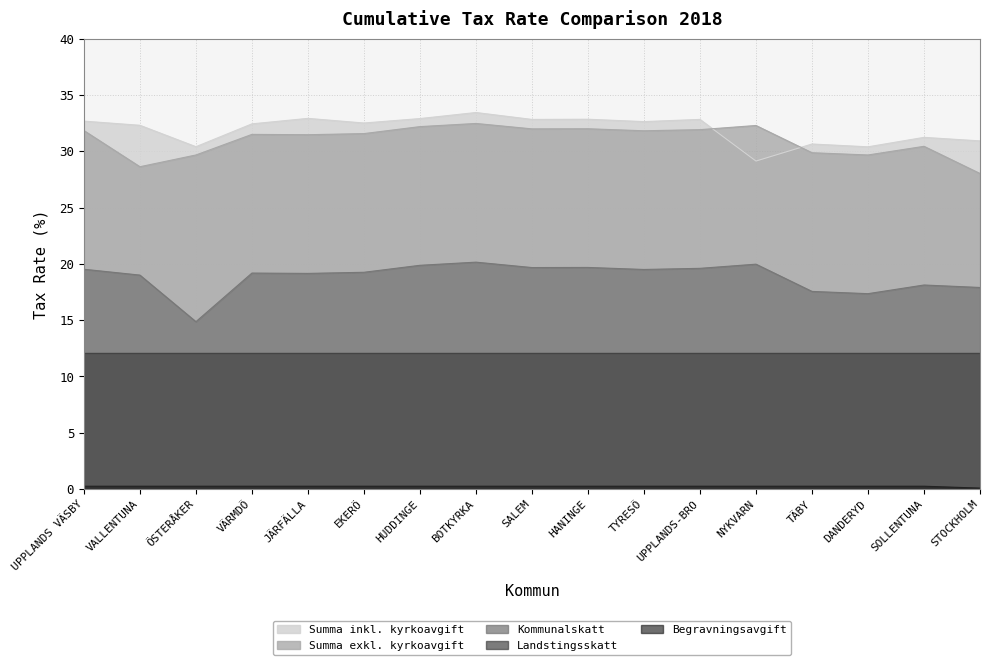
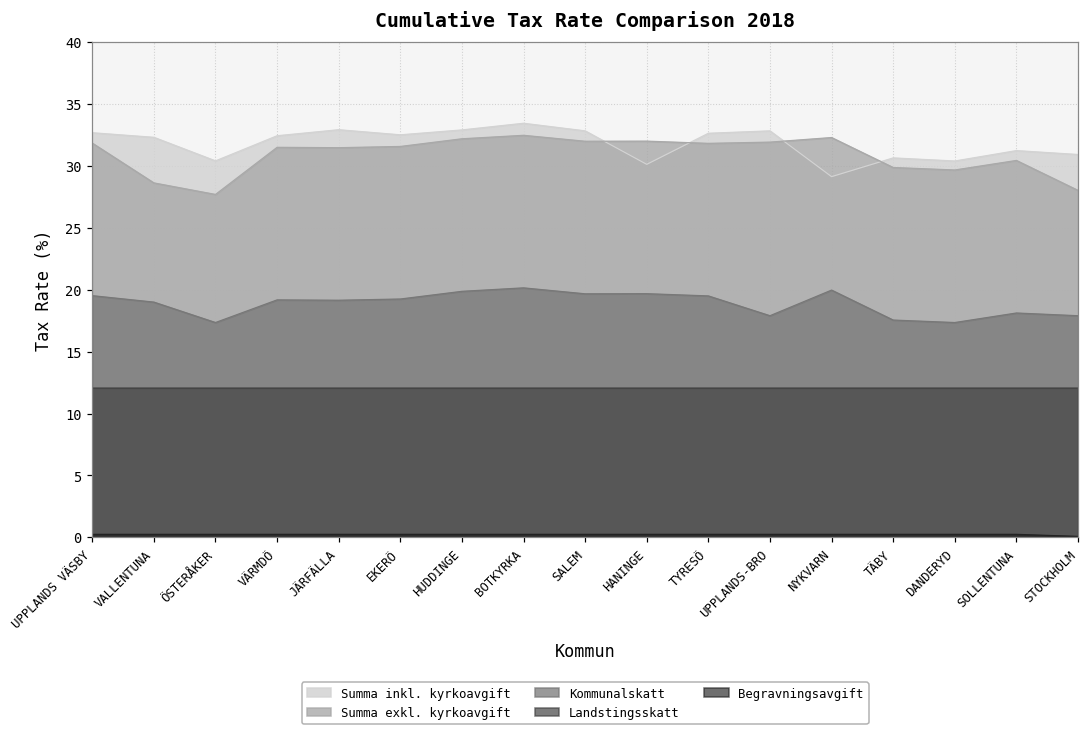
  {
    "Summa inkl. kyrkoavgift": {
      "UPPLANDS VÄSBY": 32.7,
      "VALLENTUNA": 32.3,
      "ÖSTERÅKER": 30.4,
      "VÄRMDÖ": 32.4,
      "JÄRFÄLLA": 32.9,
      "EKERÖ": 32.5,
      "HUDDINGE": 32.9,
      "BOTKYRKA": 33.4,
      "SALEM": 32.8,
-     "HANINGE": 32.8,
+     "HANINGE": 30.1,
      "TYRESÖ": 32.6,
      "UPPLANDS-BRO": 32.8,
      "NYKVARN": 29.1,
      "TÄBY": 30.6,
      "DANDERYD": 30.4,
      "SOLLENTUNA": 31.2,
      "STOCKHOLM": 30.9
    },
    "Summa exkl. kyrkoavgift": {
      "UPPLANDS VÄSBY": 31.8,
      "VALLENTUNA": 28.6,
-     "ÖSTERÅKER": 29.7,
+     "ÖSTERÅKER": 27.7,
      "VÄRMDÖ": 31.5,
      "JÄRFÄLLA": 31.5,
      "EKERÖ": 31.6,
      "HUDDINGE": 32.2,
      "BOTKYRKA": 32.5,
      "SALEM": 32.0,
      "HANINGE": 32.0,
      "TYRESÖ": 31.8,
      "UPPLANDS-BRO": 31.9,
      "NYKVARN": 32.3,
      "TÄBY": 29.9,
      "DANDERYD": 29.7,
      "SOLLENTUNA": 30.4,
      "STOCKHOLM": 28.0
    },
    "Kommunalskatt": {
      "UPPLANDS VÄSBY": 19.5,
      "VALLENTUNA": 19.0,
-     "ÖSTERÅKER": 14.9,
+     "ÖSTERÅKER": 17.4,
      "VÄRMDÖ": 19.2,
      "JÄRFÄLLA": 19.2,
      "EKERÖ": 19.3,
      "HUDDINGE": 19.9,
      "BOTKYRKA": 20.2,
      "SALEM": 19.7,
      "HANINGE": 19.7,
      "TYRESÖ": 19.5,
-     "UPPLANDS-BRO": 19.6,
+     "UPPLANDS-BRO": 17.9,
      "NYKVARN": 20.0,
      "TÄBY": 17.6,
      "DANDERYD": 17.4,
      "SOLLENTUNA": 18.1,
      "STOCKHOLM": 17.9
    }
  }
